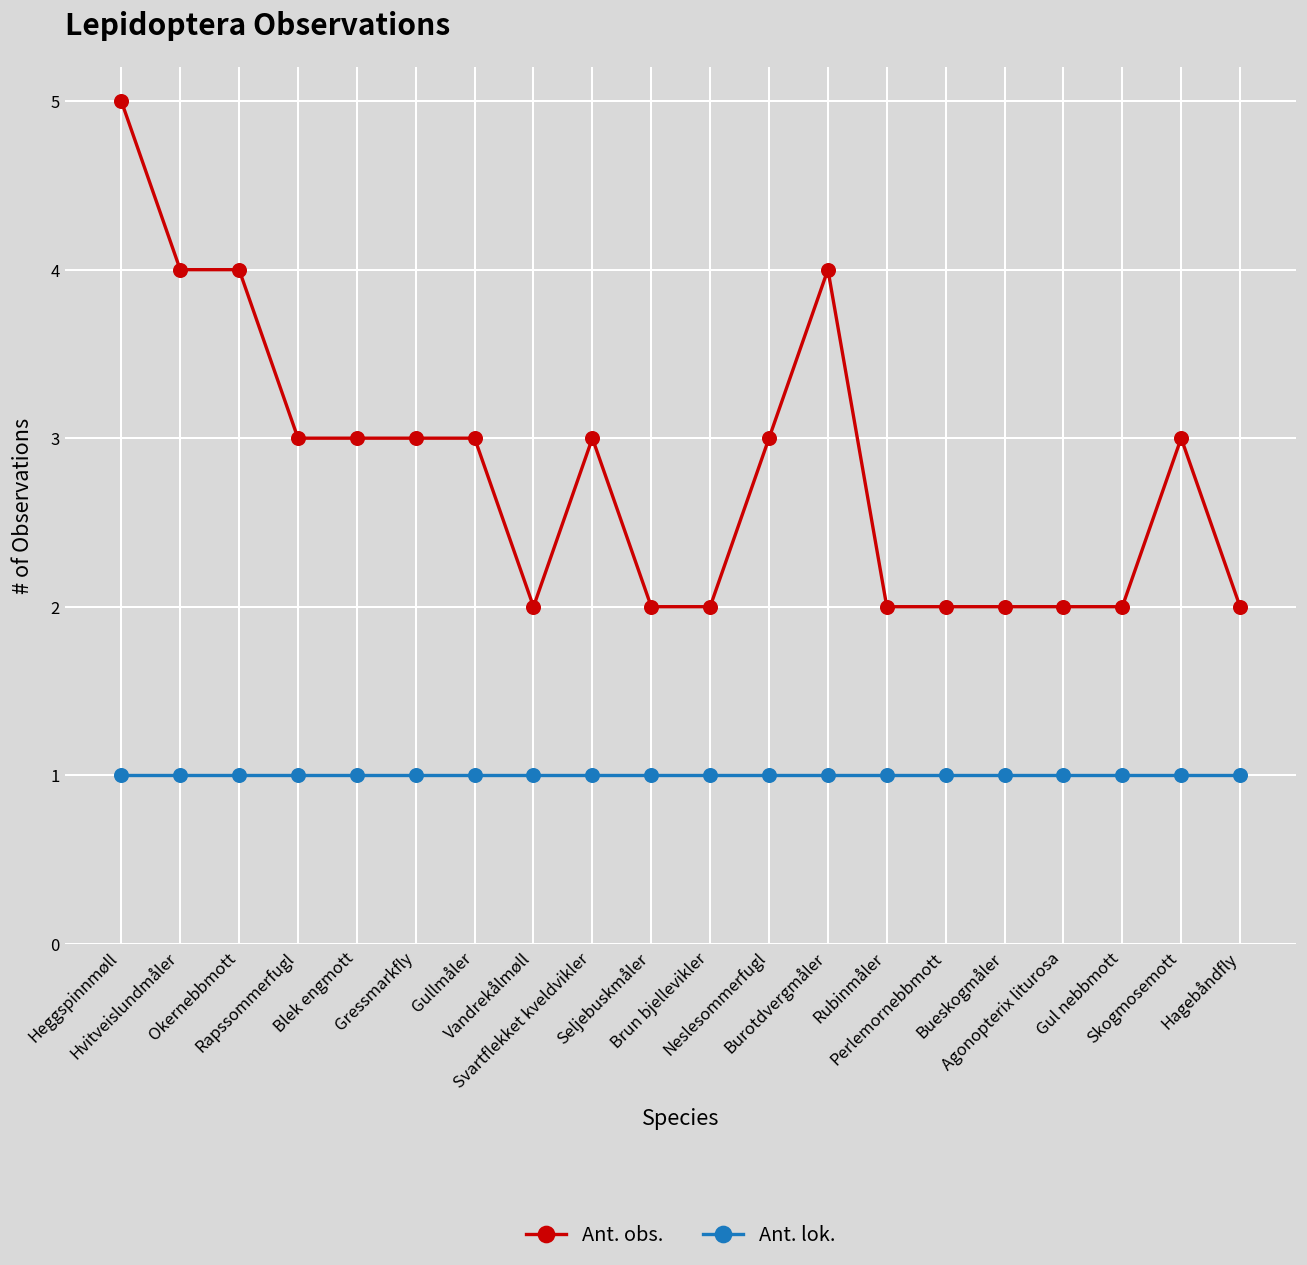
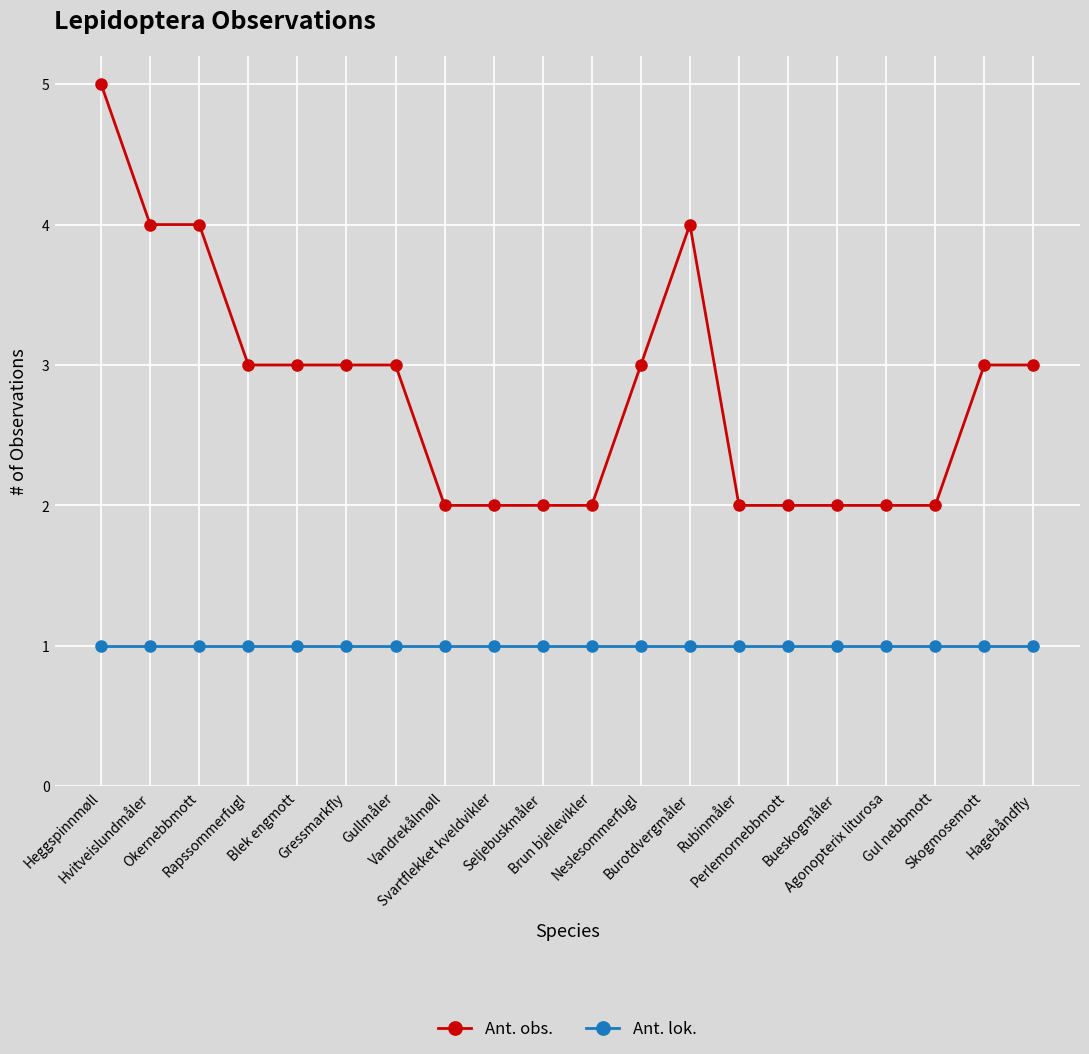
  {
    "Ant. obs.": {
      "Heggspinnmøll": 5,
      "Hvitveislundmåler": 4,
      "Okernebbmott": 4,
      "Rapssommerfugl": 3,
      "Blek engmott": 3,
      "Gressmarkfly": 3,
      "Gullmåler": 3,
      "Vandrekålmøll": 2,
-     "Svartflekket kveldvikler": 3,
+     "Svartflekket kveldvikler": 2,
      "Seljebuskmåler": 2,
      "Brun bjellevikler": 2,
      "Neslesommerfugl": 3,
      "Burotdvergmåler": 4,
      "Rubinmåler": 2,
      "Perlemornebbmott": 2,
      "Bueskogmåler": 2,
      "Agonopterix liturosa": 2,
      "Gul nebbmott": 2,
      "Skogmosemott": 3,
-     "Hagebåndfly": 2
+     "Hagebåndfly": 3
    },
    "Ant. lok.": {
      "Heggspinnmøll": 1,
      "Hvitveislundmåler": 1,
      "Okernebbmott": 1,
      "Rapssommerfugl": 1,
      "Blek engmott": 1,
      "Gressmarkfly": 1,
      "Gullmåler": 1,
      "Vandrekålmøll": 1,
      "Svartflekket kveldvikler": 1,
      "Seljebuskmåler": 1,
      "Brun bjellevikler": 1,
      "Neslesommerfugl": 1,
      "Burotdvergmåler": 1,
      "Rubinmåler": 1,
      "Perlemornebbmott": 1,
      "Bueskogmåler": 1,
      "Agonopterix liturosa": 1,
      "Gul nebbmott": 1,
      "Skogmosemott": 1,
      "Hagebåndfly": 1
    }
  }
